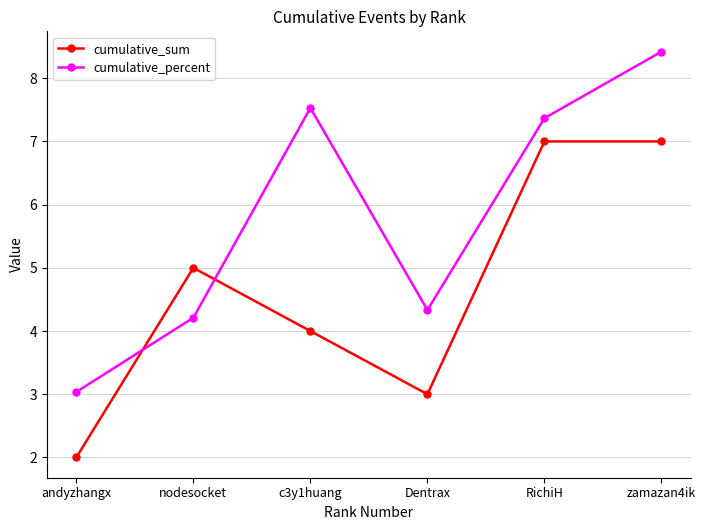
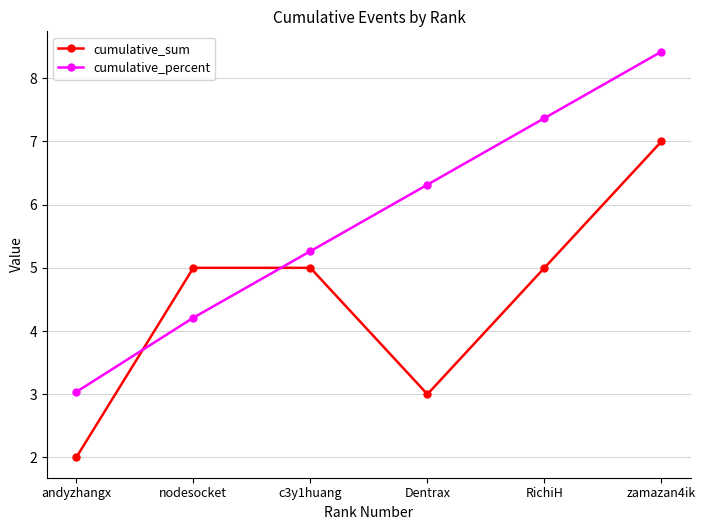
  {
    "cumulative_sum": {
      "andyzhangx": 2,
      "nodesocket": 5,
-     "c3y1huang": 4,
+     "c3y1huang": 5,
      "Dentrax": 3,
-     "RichiH": 7,
+     "RichiH": 5,
      "zamazan4ik": 7
    },
    "cumulative_percent": {
      "andyzhangx": 3.0,
      "nodesocket": 4.2,
-     "c3y1huang": 7.5,
-     "Dentrax": 4.3,
+     "c3y1huang": 5.3,
+     "Dentrax": 6.3,
      "RichiH": 7.4,
      "zamazan4ik": 8.4
    }
  }
